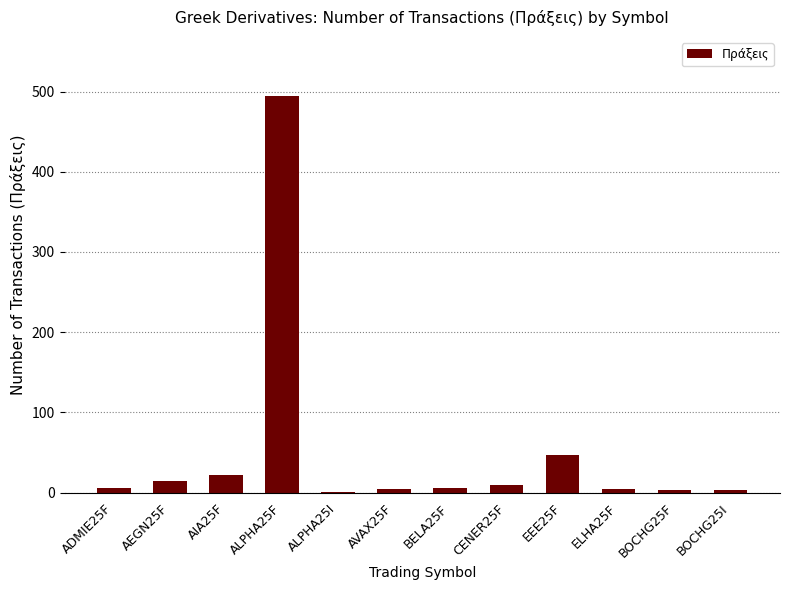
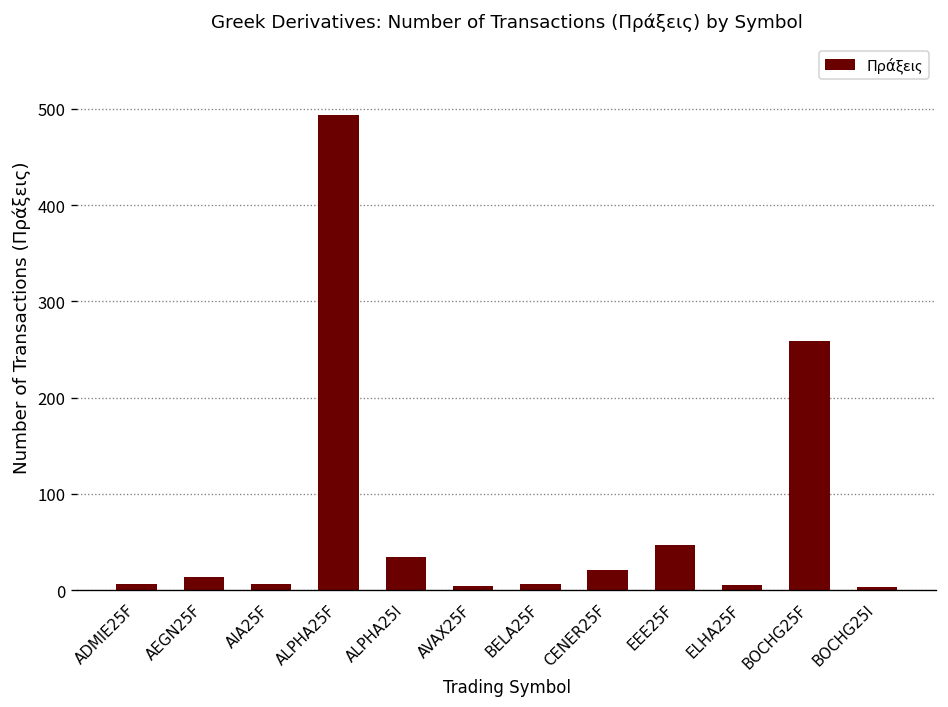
  {
    "ADMIE25F": 10,
    "AEGN25F": 10,
-   "AIA25F": 20,
+   "AIA25F": 10,
    "ALPHA25F": 490,
-   "ALPHA25I": 0,
+   "ALPHA25I": 30,
    "AVAX25F": 0,
    "BELA25F": 10,
-   "CENER25F": 10,
+   "CENER25F": 20,
    "EEE25F": 50,
    "ELHA25F": 10,
-   "BOCHG25F": 0
+   "BOCHG25F": 260
  }
